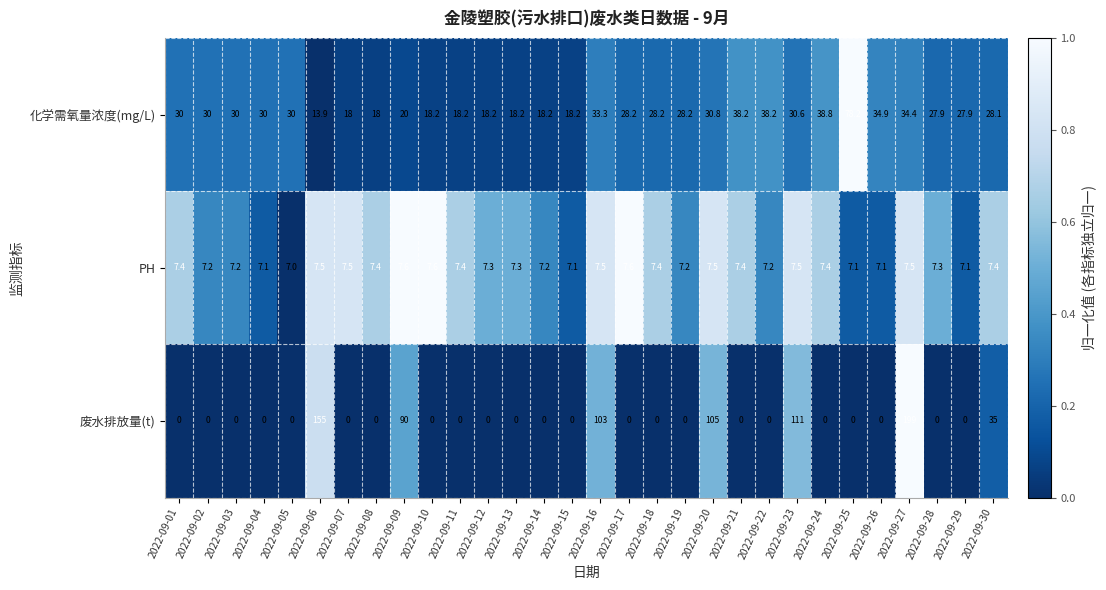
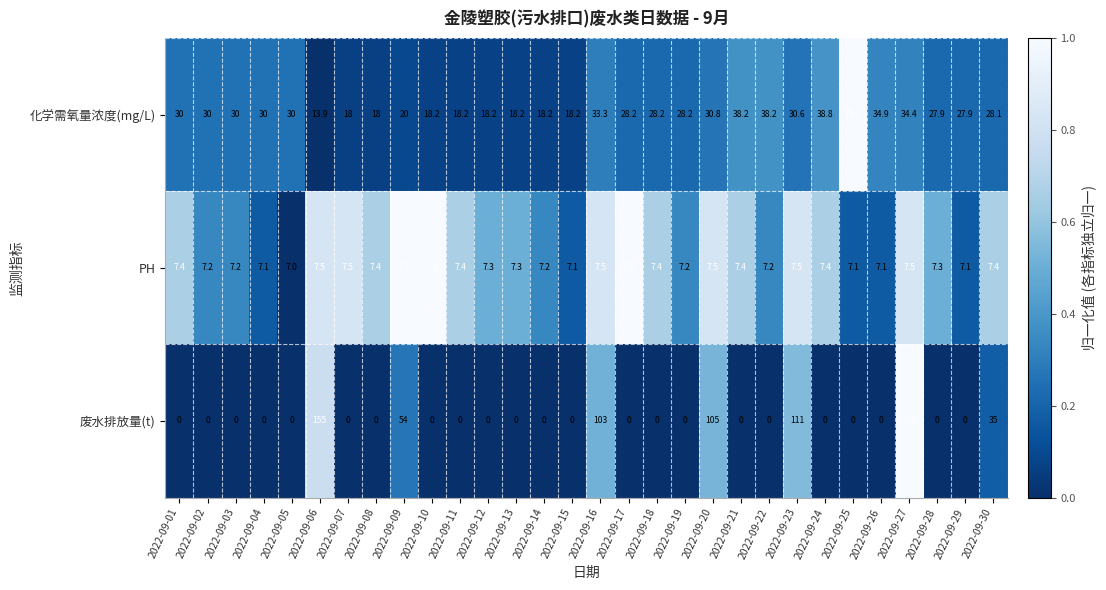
  {
    "化学需氧量浓度(mg/L)": {
      "2022-09-01": 30,
      "2022-09-02": 30,
      "2022-09-03": 30,
      "2022-09-04": 30,
      "2022-09-05": 30,
      "2022-09-06": 13.9,
      "2022-09-07": 18,
      "2022-09-08": 18,
      "2022-09-09": 20,
      "2022-09-10": 18.2,
      "2022-09-11": 18.2,
      "2022-09-12": 18.2,
      "2022-09-13": 18.2,
      "2022-09-14": 18.2,
      "2022-09-15": 18.2,
      "2022-09-16": 33.3,
      "2022-09-17": 28.2,
      "2022-09-18": 28.2,
      "2022-09-19": 28.2,
      "2022-09-20": 30.8,
      "2022-09-21": 38.2,
      "2022-09-22": 38.2,
      "2022-09-23": 30.6,
      "2022-09-24": 38.8,
      "2022-09-26": 34.9,
      "2022-09-27": 34.4,
      "2022-09-28": 27.9,
      "2022-09-29": 27.9,
      "2022-09-30": 28.1
    },
    "PH": {
      "2022-09-01": 7.4,
      "2022-09-02": 7.2,
      "2022-09-03": 7.2,
      "2022-09-04": 7.1,
      "2022-09-05": 7.0,
      "2022-09-08": 7.4,
      "2022-09-11": 7.4,
      "2022-09-12": 7.3,
      "2022-09-13": 7.3,
      "2022-09-14": 7.2,
      "2022-09-15": 7.1,
      "2022-09-18": 7.4,
      "2022-09-19": 7.2,
      "2022-09-21": 7.4,
      "2022-09-22": 7.2,
      "2022-09-24": 7.4,
      "2022-09-25": 7.1,
      "2022-09-26": 7.1,
      "2022-09-28": 7.3,
      "2022-09-29": 7.1,
      "2022-09-30": 7.4
    },
    "废水排放量(t)": {
      "2022-09-01": 0,
      "2022-09-02": 0,
      "2022-09-03": 0,
      "2022-09-04": 0,
      "2022-09-05": 0,
      "2022-09-06": 155,
      "2022-09-07": 0,
      "2022-09-08": 0,
-     "2022-09-09": 90,
+     "2022-09-09": 54,
      "2022-09-10": 0,
      "2022-09-11": 0,
      "2022-09-12": 0,
      "2022-09-13": 0,
      "2022-09-14": 0,
      "2022-09-15": 0,
      "2022-09-16": 103,
      "2022-09-17": 0,
      "2022-09-18": 0,
      "2022-09-19": 0,
      "2022-09-20": 105,
      "2022-09-21": 0,
      "2022-09-22": 0,
      "2022-09-23": 111,
      "2022-09-24": 0,
      "2022-09-25": 0,
      "2022-09-26": 0,
      "2022-09-28": 0,
      "2022-09-29": 0,
      "2022-09-30": 35
    }
  }
